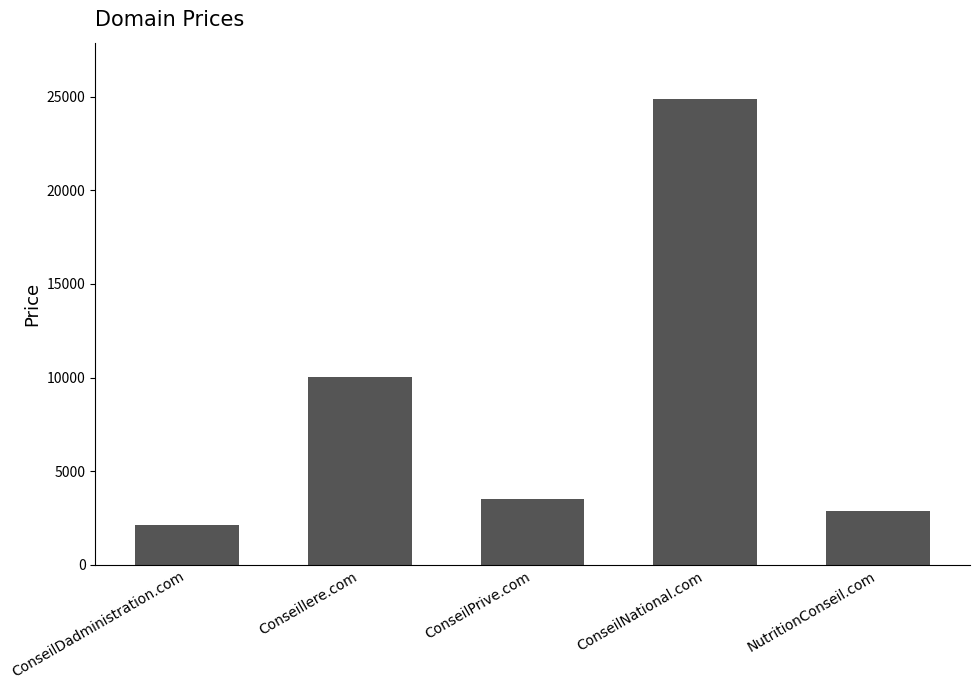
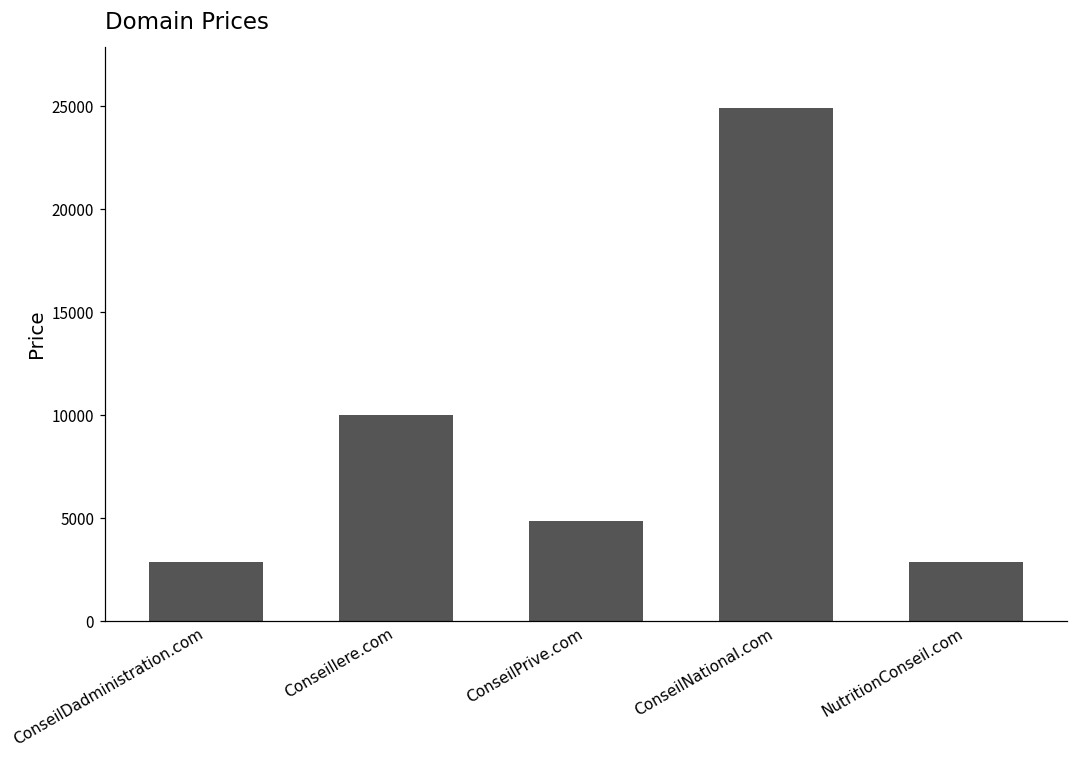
  {
-   "ConseilDadministration.com": 2100,
+   "ConseilDadministration.com": 2900,
    "Conseillere.com": 10000,
-   "ConseilPrive.com": 3500,
+   "ConseilPrive.com": 4900,
    "ConseilNational.com": 24900,
    "NutritionConseil.com": 2900
  }
